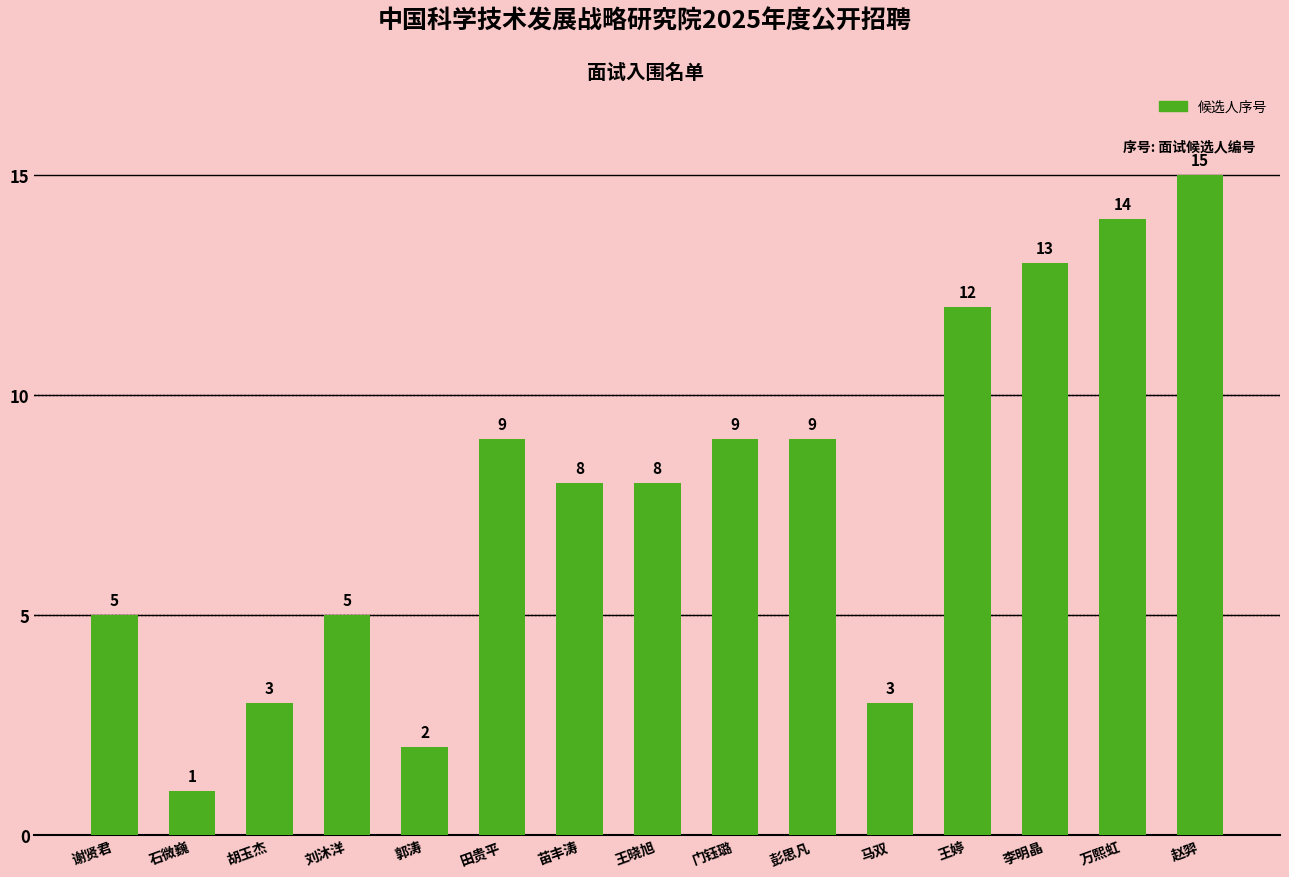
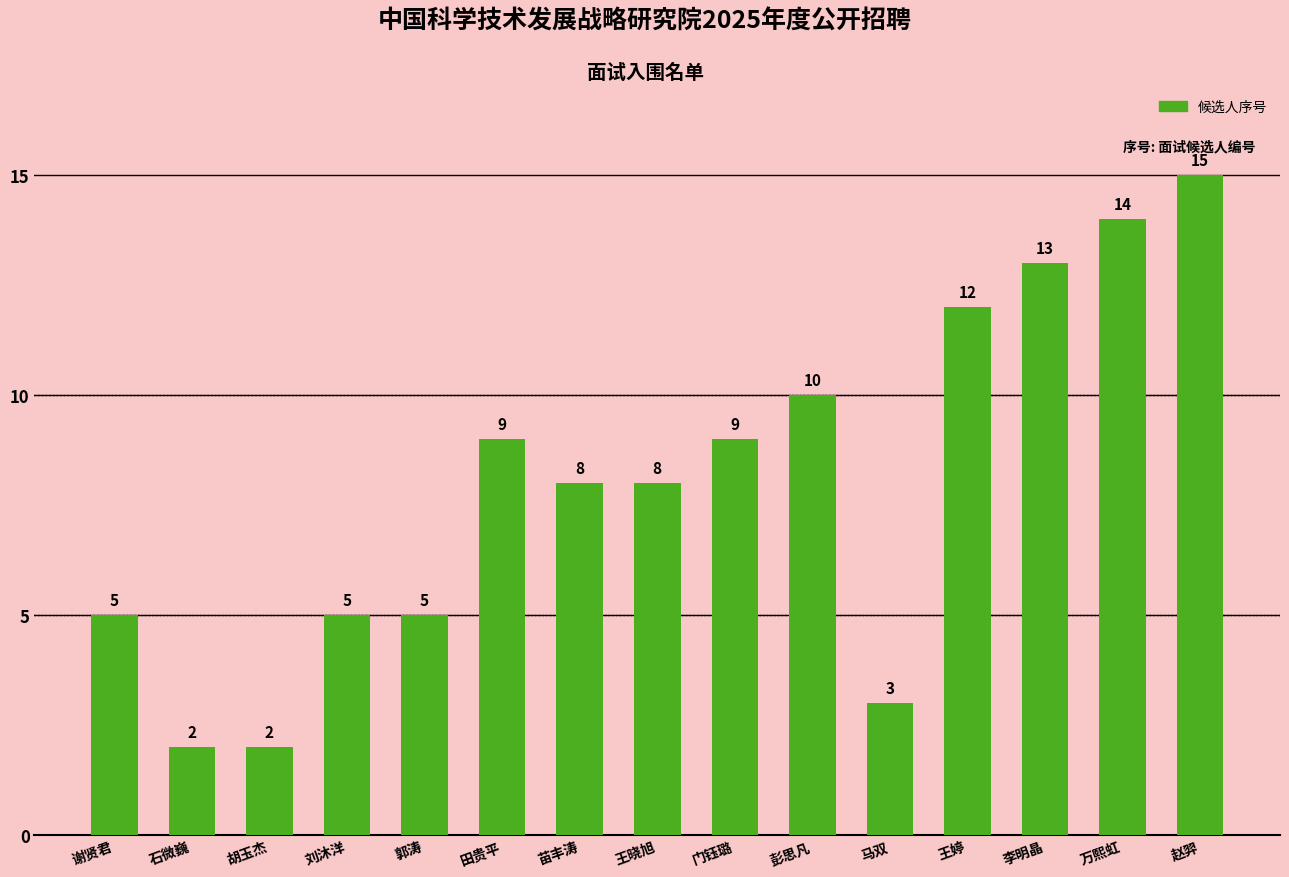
  {
    "谢贤君": 5,
-   "石微巍": 1,
-   "胡玉杰": 3,
+   "石微巍": 2,
+   "胡玉杰": 2,
    "刘沐洋": 5,
-   "郭涛": 2,
+   "郭涛": 5,
    "田贵平": 9,
    "苗丰涛": 8,
    "王晓旭": 8,
    "门钰璐": 9,
-   "彭思凡": 9,
+   "彭思凡": 10,
    "马双": 3,
    "王婷": 12,
    "李明晶": 13,
    "万熙虹": 14,
    "赵羿": 15
  }
